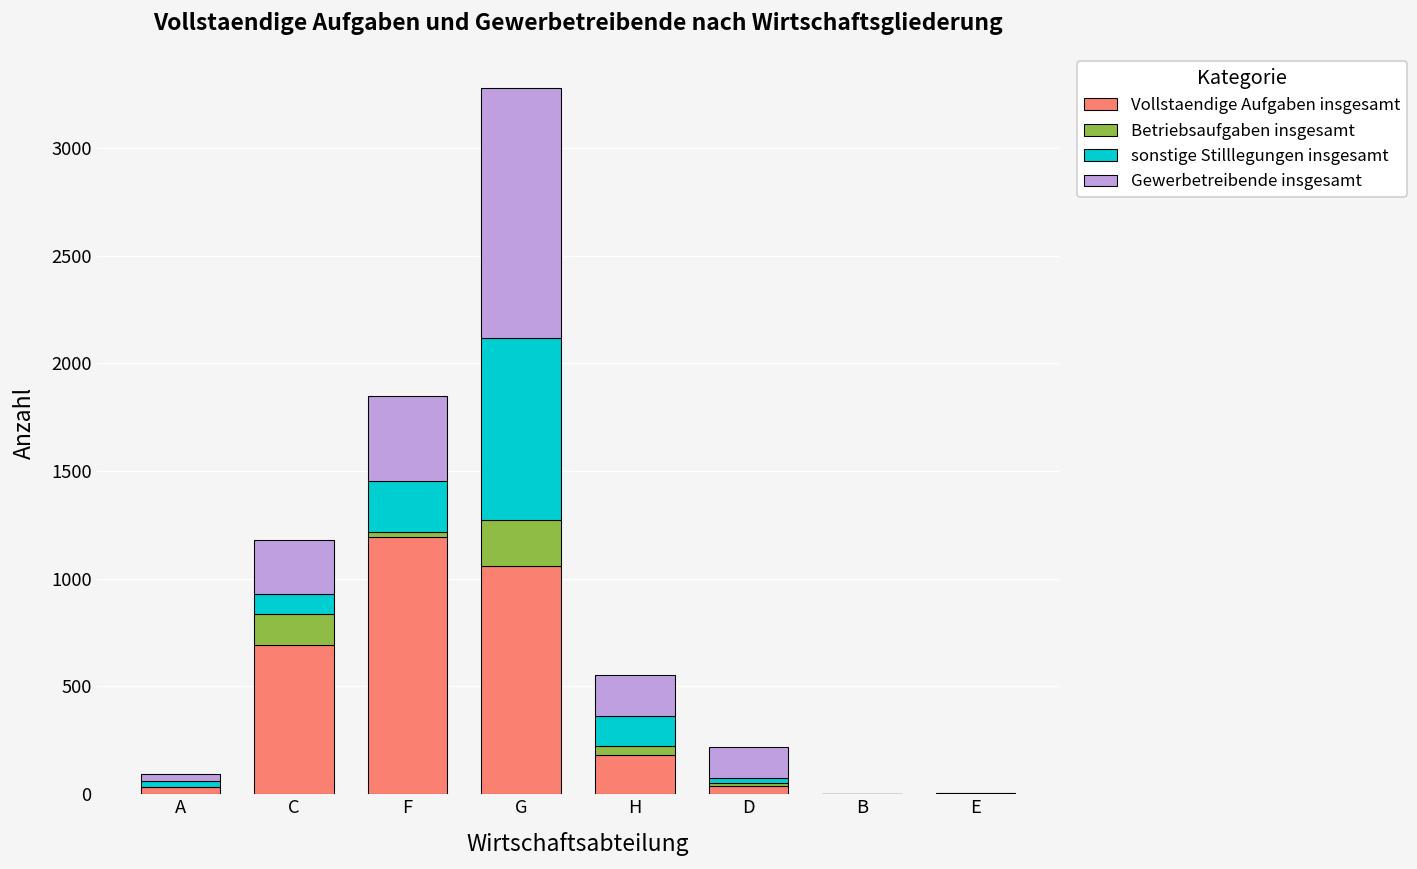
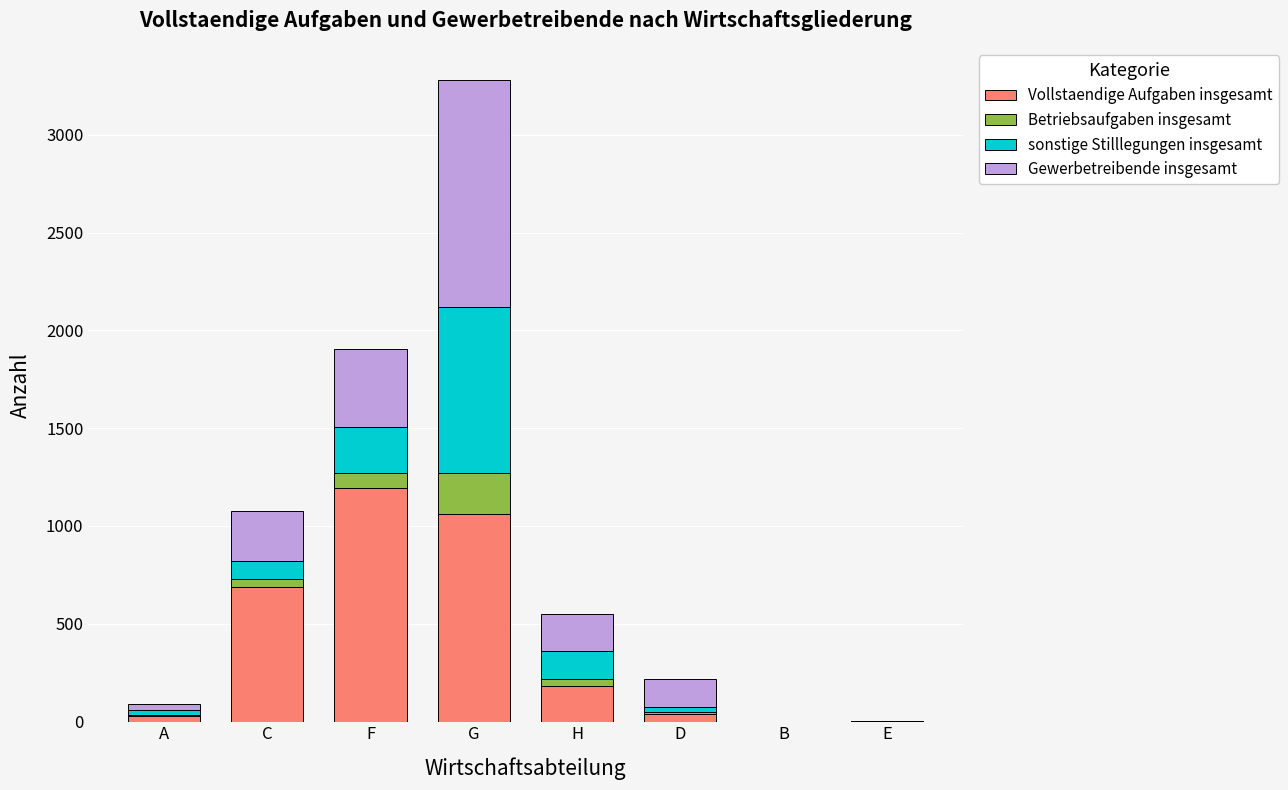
  {
    "Vollstaendige Aufgaben insgesamt": {
      "A": 30,
      "C": 690,
      "F": 1190,
      "G": 1060,
      "H": 180,
      "D": 40,
      "B": 0
    },
    "Betriebsaufgaben insgesamt": {
-     "C": 150,
-     "F": 20,
+     "C": 40,
+     "F": 80,
      "G": 210,
      "H": 40,
      "B": 0,
      "E": 0
    },
    "sonstige Stilllegungen insgesamt": {
      "A": 30,
      "C": 90,
      "F": 240,
      "G": 850,
      "H": 140,
      "D": 30,
      "B": 0
    },
    "Gewerbetreibende insgesamt": {
      "A": 30,
      "C": 250,
      "F": 400,
      "G": 1160,
      "H": 190,
      "D": 140,
      "B": 0
    }
  }
